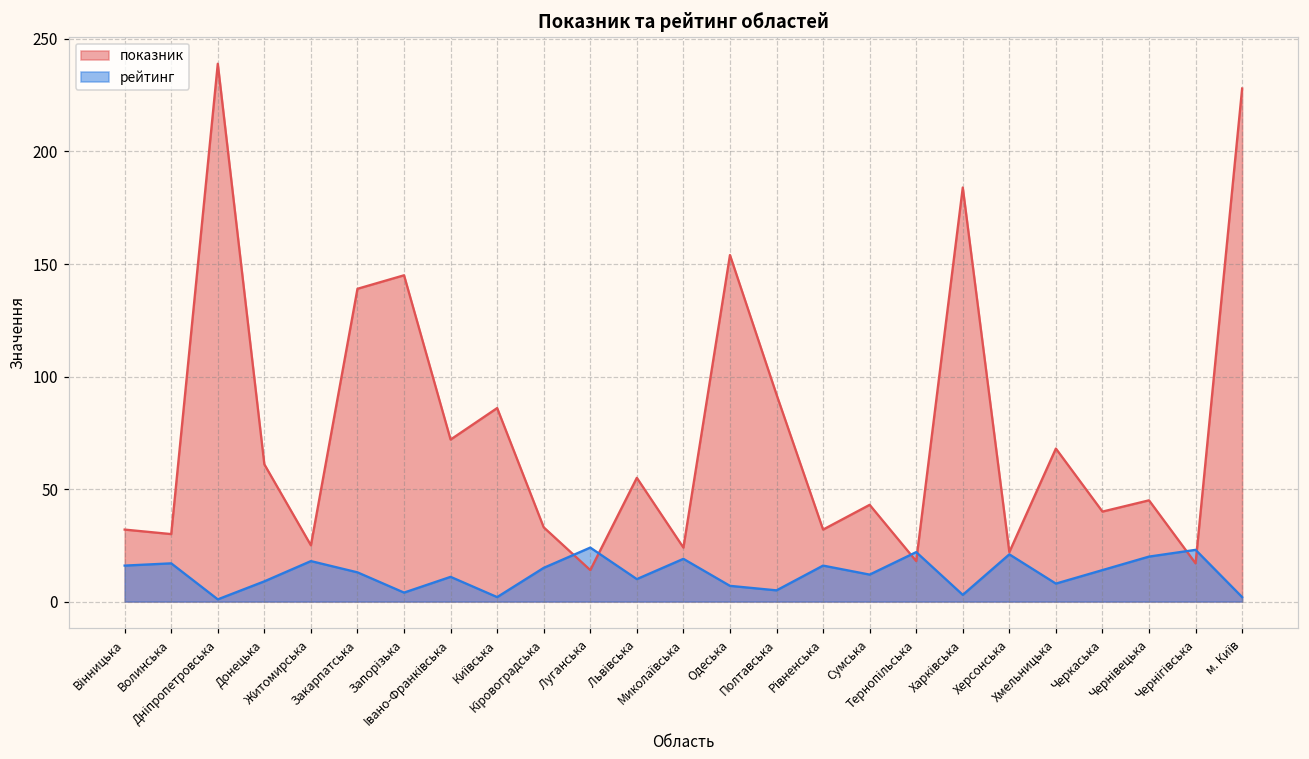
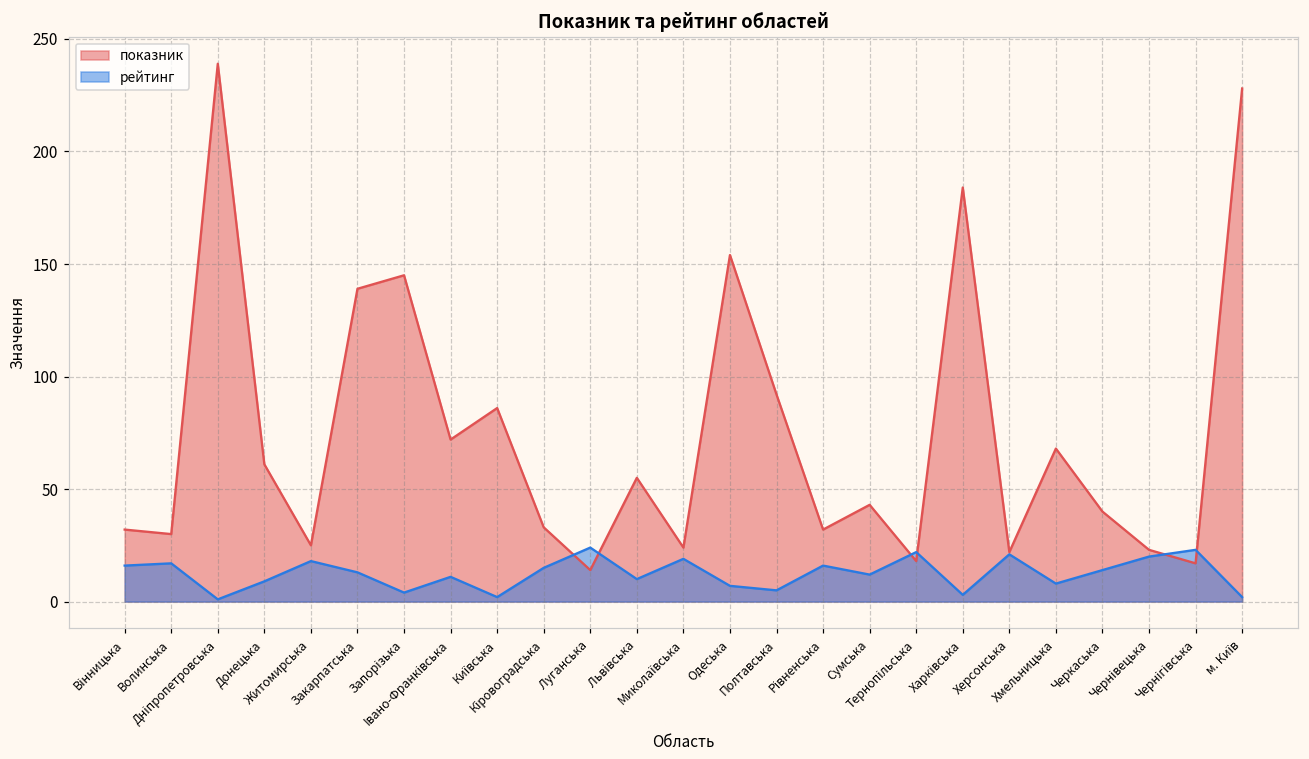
  {
    "показник": {
      "Вінницька": 32,
      "Волинська": 30,
      "Дніпропетровська": 239,
      "Донецька": 61,
      "Житомирська": 25,
      "Закарпатська": 139,
      "Запорізька": 145,
      "Івано-Франківська": 72,
      "Київська": 86,
      "Кіровоградська": 33,
      "Луганська": 14,
      "Львівська": 55,
      "Миколаївська": 24,
      "Одеська": 154,
      "Полтавська": 92,
      "Рівненська": 32,
      "Сумська": 43,
      "Тернопільська": 18,
      "Харківська": 184,
      "Хмельницька": 68,
      "Черкаська": 40,
-     "Чернівецька": 45,
+     "Чернівецька": 23,
      "Чернігівська": 17,
      "м. Київ": 228
    },
    "рейтинг": {
      "Вінницька": 16,
      "Волинська": 17,
      "Дніпропетровська": 1,
      "Донецька": 9,
      "Житомирська": 18,
      "Закарпатська": 13,
      "Запорізька": 4,
      "Івано-Франківська": 11,
      "Київська": 2,
      "Кіровоградська": 15,
      "Луганська": 24,
      "Львівська": 10,
      "Миколаївська": 19,
      "Одеська": 7,
      "Полтавська": 5,
      "Рівненська": 16,
      "Сумська": 12,
      "Тернопільська": 22,
      "Харківська": 3,
      "Хмельницька": 8,
      "Черкаська": 14,
      "Чернівецька": 20,
      "Чернігівська": 23,
      "м. Київ": 2
    }
  }
